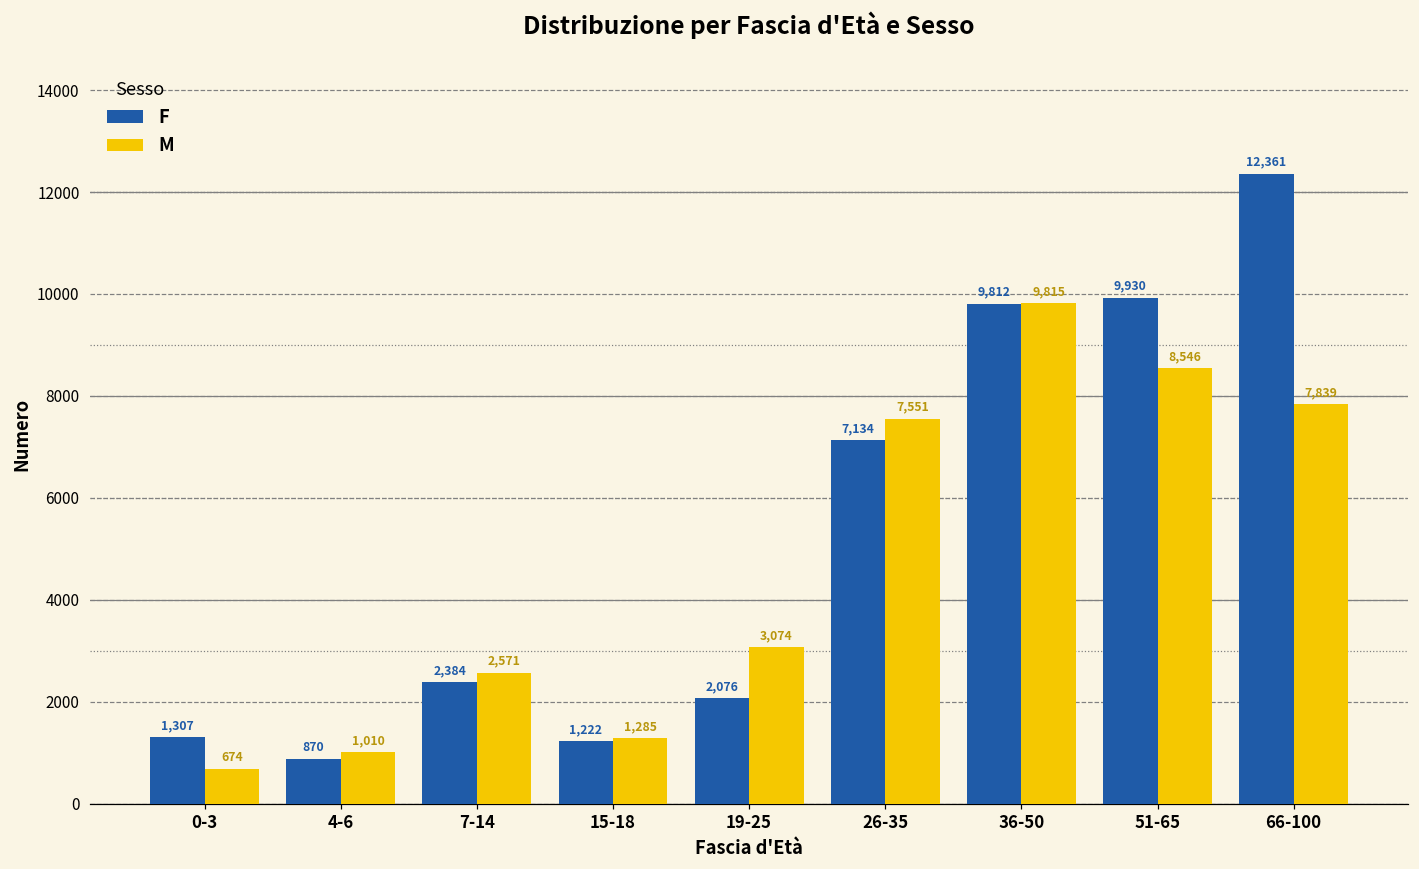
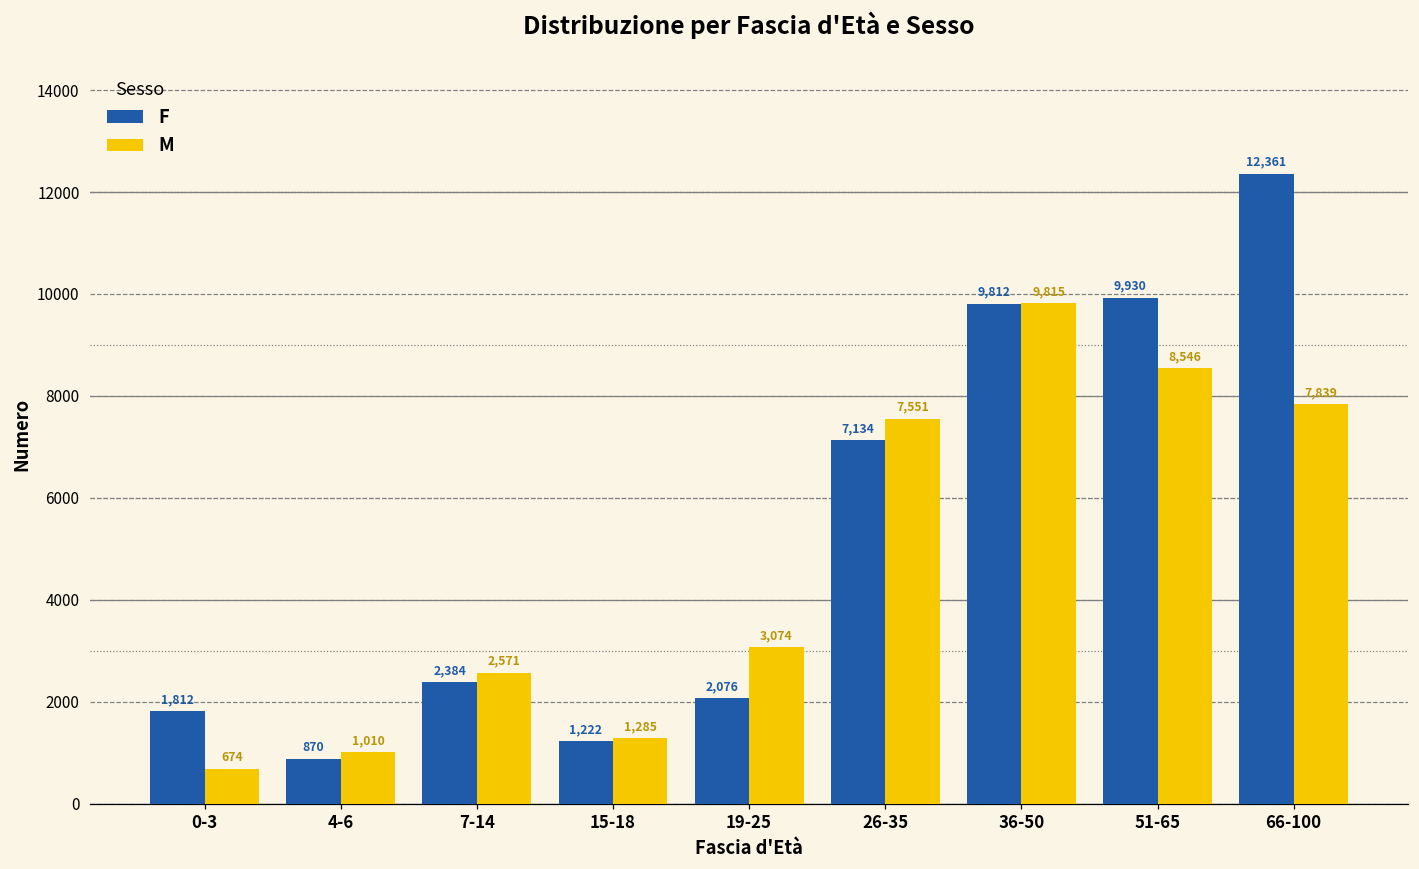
  {
    "F": {
-     "0-3": "1,307",
+     "0-3": "1,812",
      "4-6": "870",
      "7-14": "2,384",
      "15-18": "1,222",
      "19-25": "2,076",
      "26-35": "7,134",
      "36-50": "9,812",
      "51-65": "9,930",
      "66-100": "12,361"
    },
    "M": {
      "0-3": "674",
      "4-6": "1,010",
      "7-14": "2,571",
      "15-18": "1,285",
      "19-25": "3,074",
      "26-35": "7,551",
      "36-50": "9,815",
      "51-65": "8,546",
      "66-100": "7,839"
    }
  }
